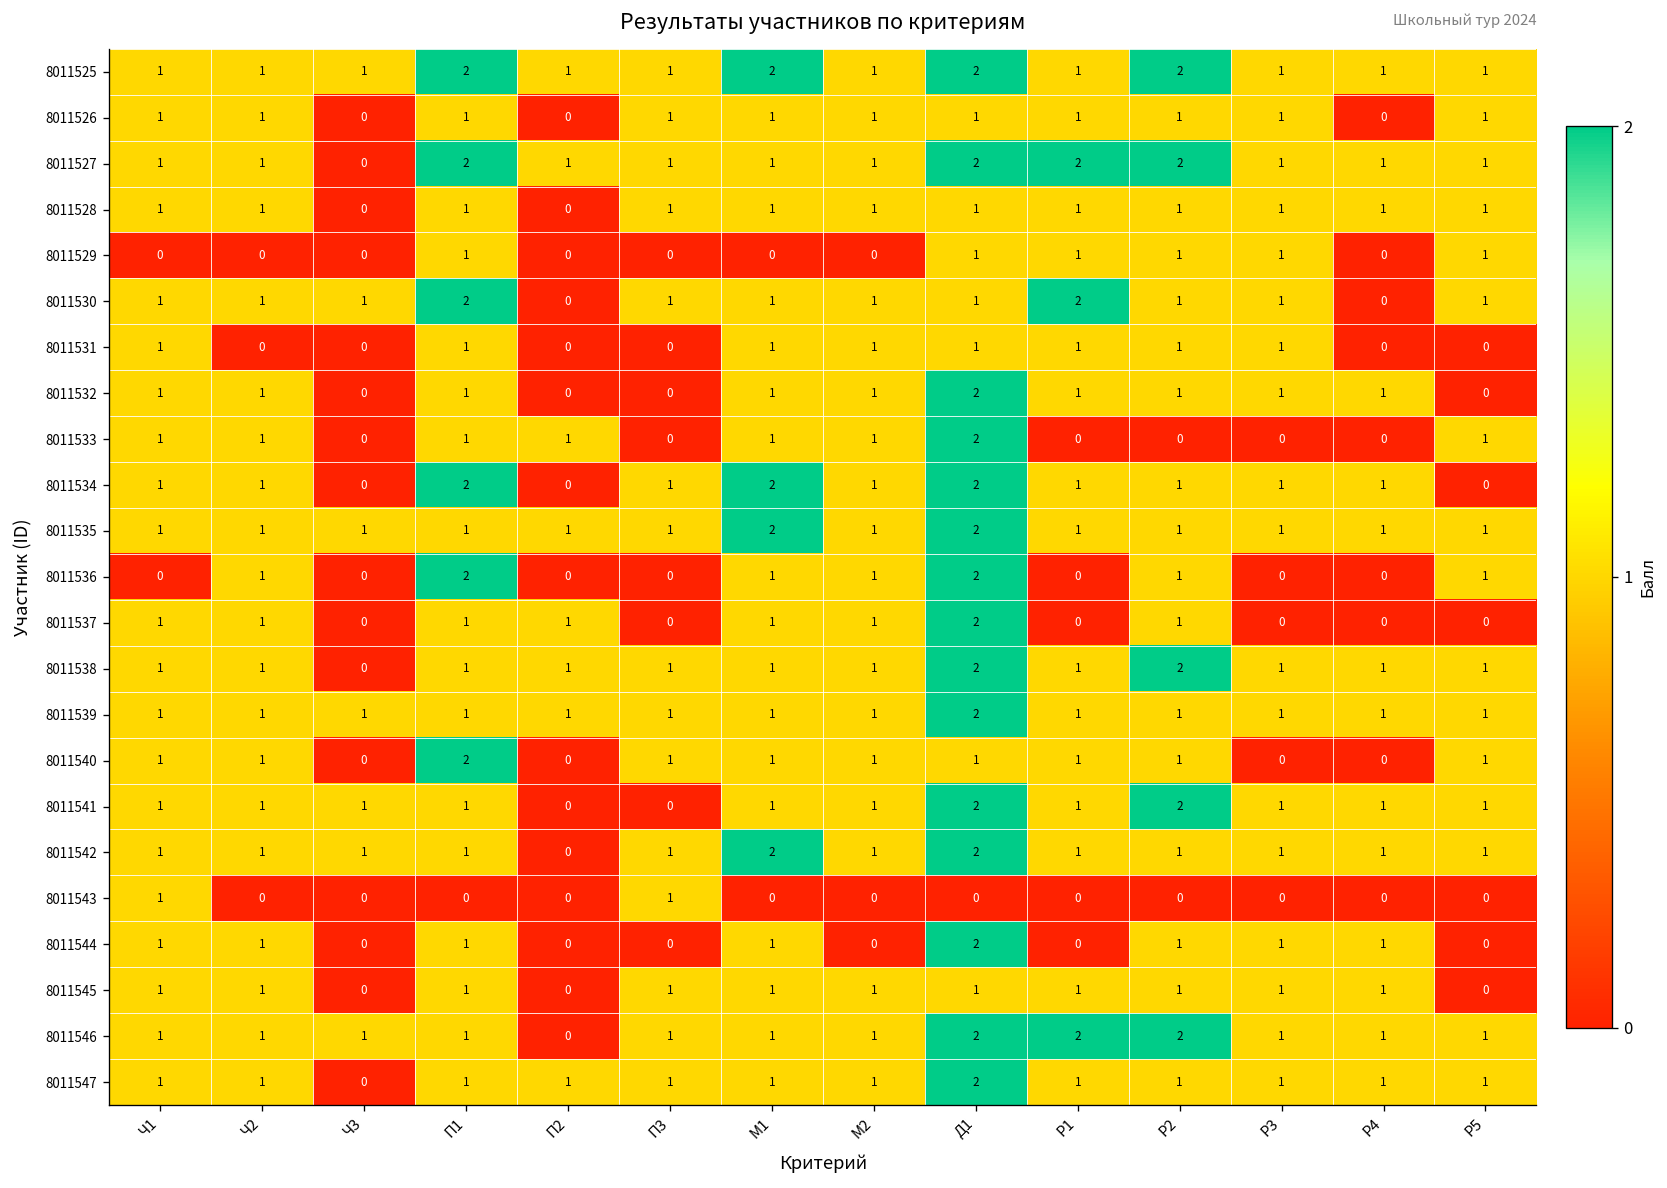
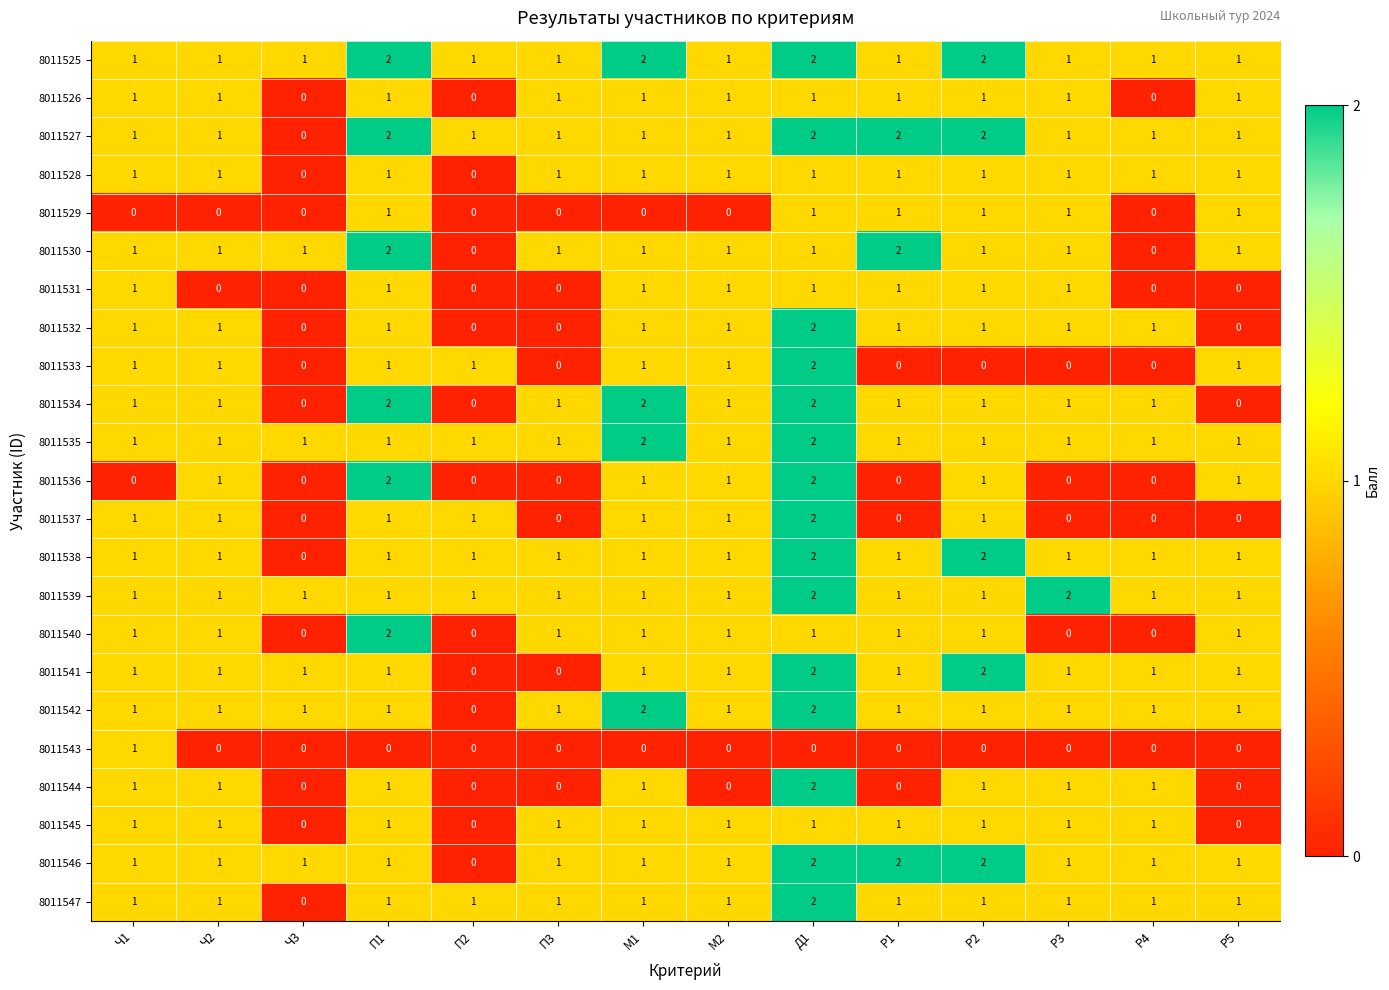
  {
    "8011539": {
      "Ч1": 1,
      "Ч2": 1,
      "Ч3": 1,
      "П1": 1,
      "П2": 1,
      "П3": 1,
      "М1": 1,
      "М2": 1,
      "Д1": 2,
      "Р1": 1,
      "Р2": 1,
-     "Р3": 1,
+     "Р3": 2,
      "Р4": 1,
      "Р5": 1
    },
    "8011543": {
      "Ч1": 1,
      "Ч2": 0,
      "Ч3": 0,
      "П1": 0,
      "П2": 0,
-     "П3": 1,
+     "П3": 0,
      "М1": 0,
      "М2": 0,
      "Д1": 0,
      "Р1": 0,
      "Р2": 0,
      "Р3": 0,
      "Р4": 0,
      "Р5": 0
    }
  }
